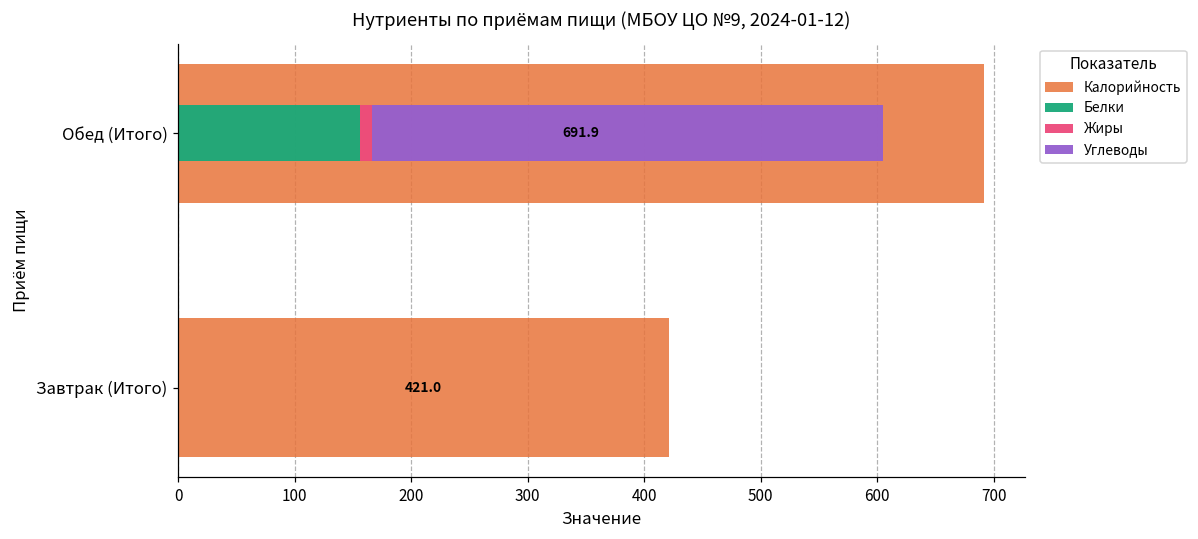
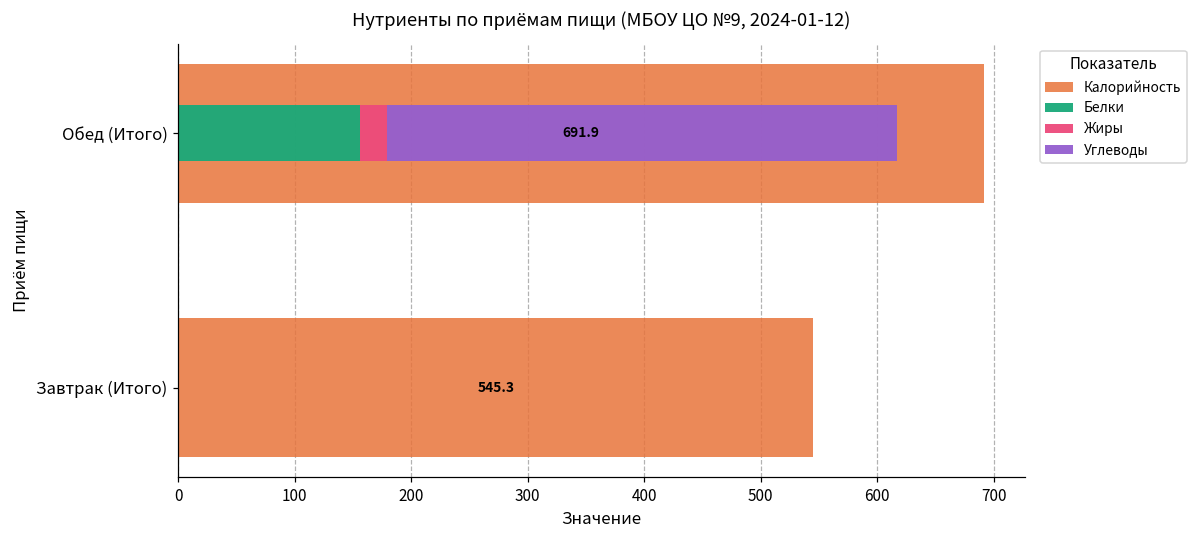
  {
    "Калорийность": {
-     "Завтрак (Итого)": 421.0
+     "Завтрак (Итого)": 545.3
    },
    "Белки": {
      "Завтрак (Итого)": 0
    },
    "Жиры": {
-     "Обед (Итого)": 10,
+     "Обед (Итого)": 23,
      "Завтрак (Итого)": 0
    },
    "Углеводы": {
      "Завтрак (Итого)": 0
    }
  }
